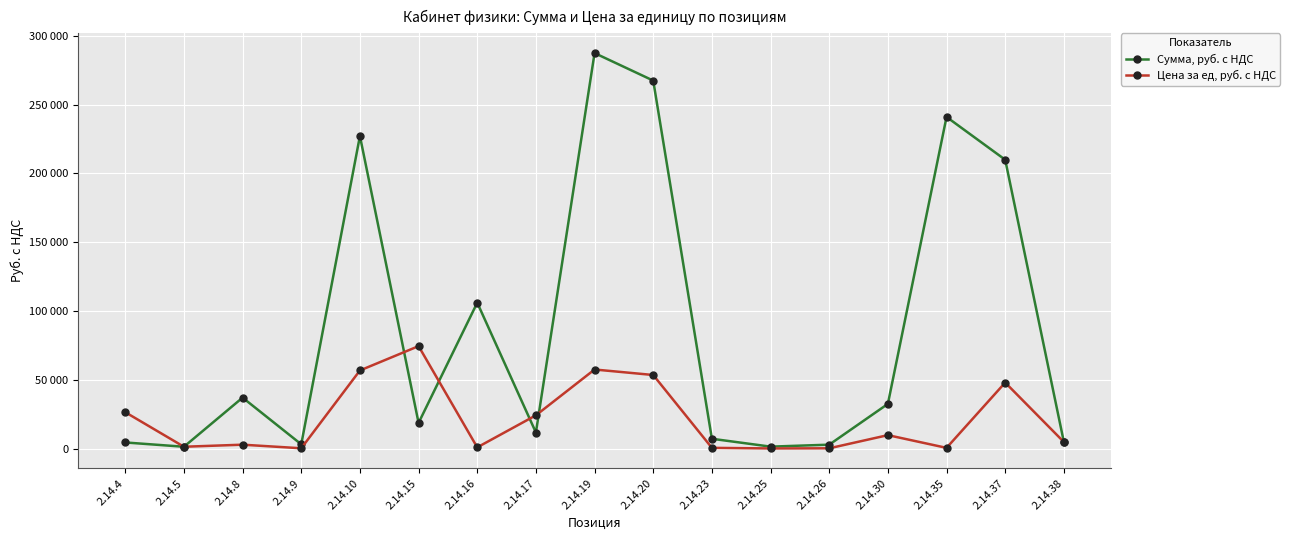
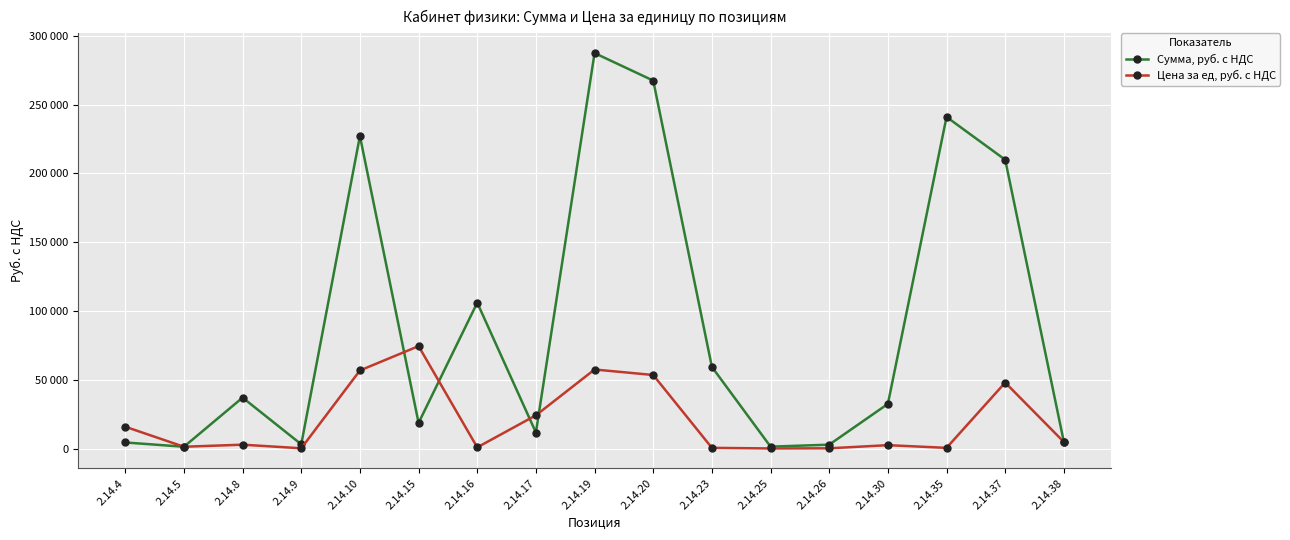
  {
    "Сумма, руб. с НДС": {
      "2.14.4": 4000,
      "2.14.8": 37000,
      "2.14.9": 3000,
      "2.14.10": 227000,
      "2.14.15": 19000,
      "2.14.16": 106000,
      "2.14.17": 12000,
      "2.14.19": 288000,
      "2.14.20": 268000,
-     "2.14.23": 7000,
+     "2.14.23": 59000,
      "2.14.26": 3000,
      "2.14.30": 33000,
      "2.14.35": 241000,
      "2.14.37": 210000
    },
    "Цена за ед, руб. с НДС": {
-     "2.14.4": 26000,
+     "2.14.4": 16000,
      "2.14.8": 3000,
      "2.14.9": 0,
      "2.14.10": 57000,
      "2.14.15": 74000,
      "2.14.16": 1000,
      "2.14.17": 24000,
      "2.14.19": 58000,
      "2.14.20": 54000,
      "2.14.23": 1000,
      "2.14.26": 0,
-     "2.14.30": 10000,
+     "2.14.30": 3000,
      "2.14.35": 1000,
      "2.14.37": 48000
    }
  }
